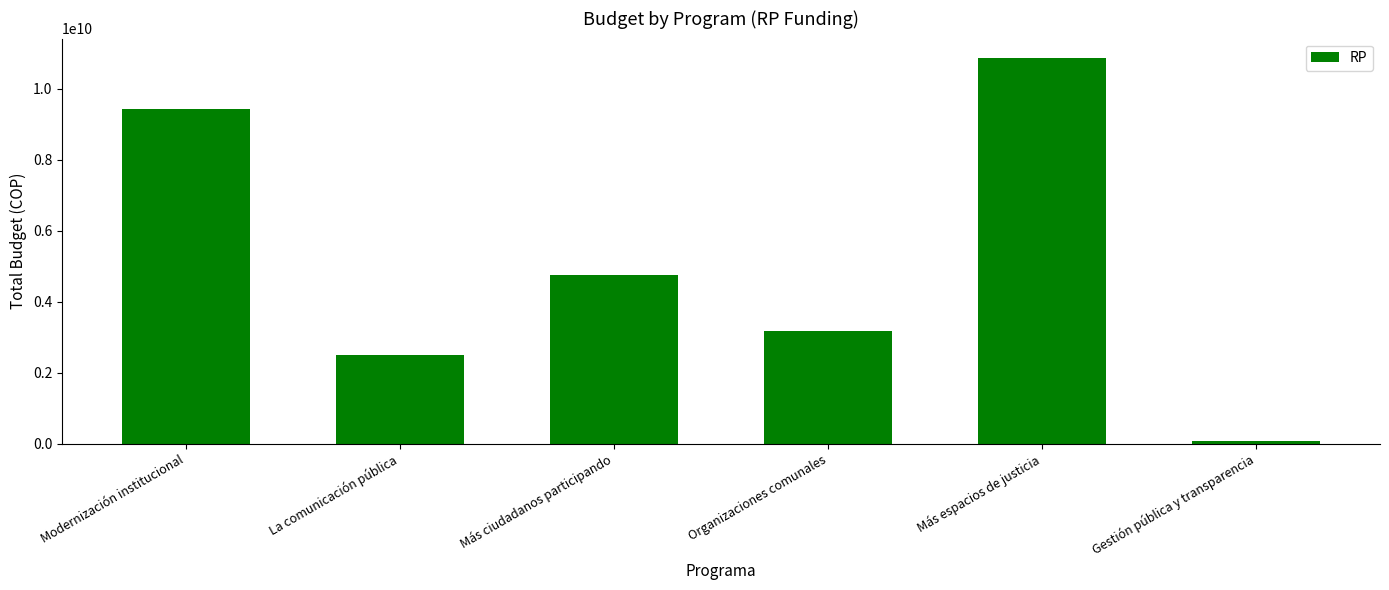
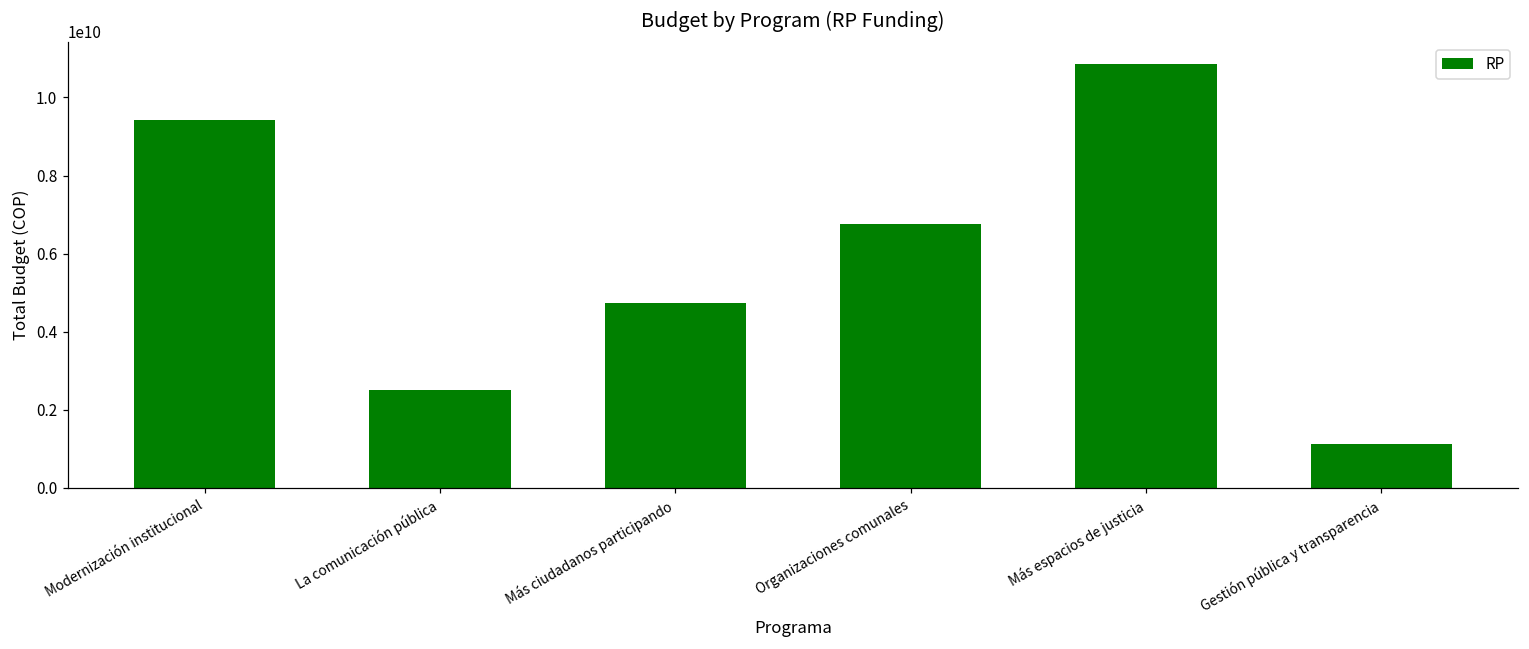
  {
    "Modernización institucional": 9400000000,
    "La comunicación pública": 2500000000,
    "Más ciudadanos participando": 4700000000,
-   "Organizaciones comunales": 3200000000,
+   "Organizaciones comunales": 6800000000,
    "Más espacios de justicia": 10900000000,
-   "Gestión pública y transparencia": 100000000
+   "Gestión pública y transparencia": 1100000000
  }
